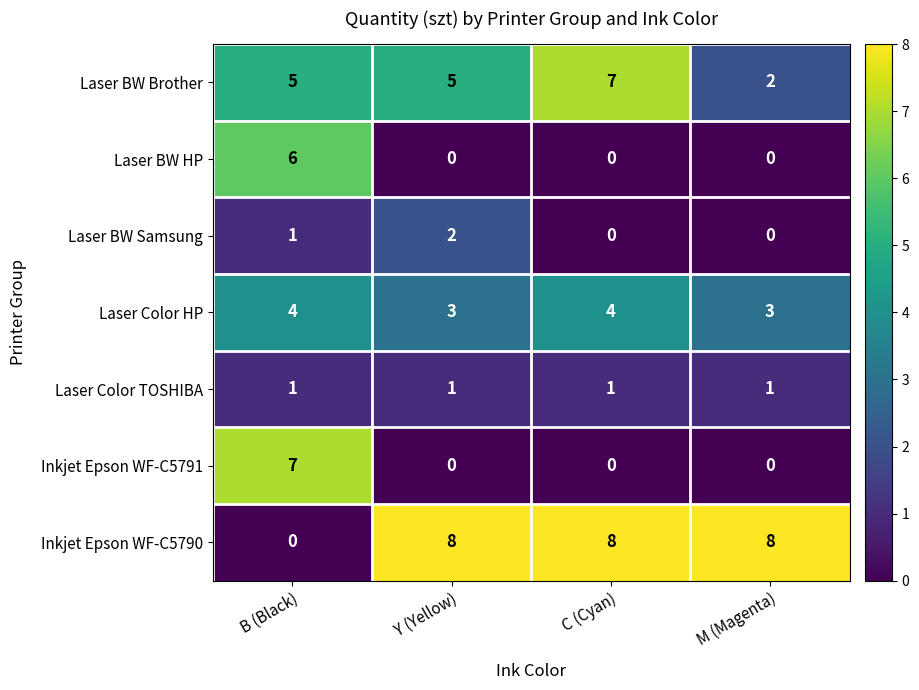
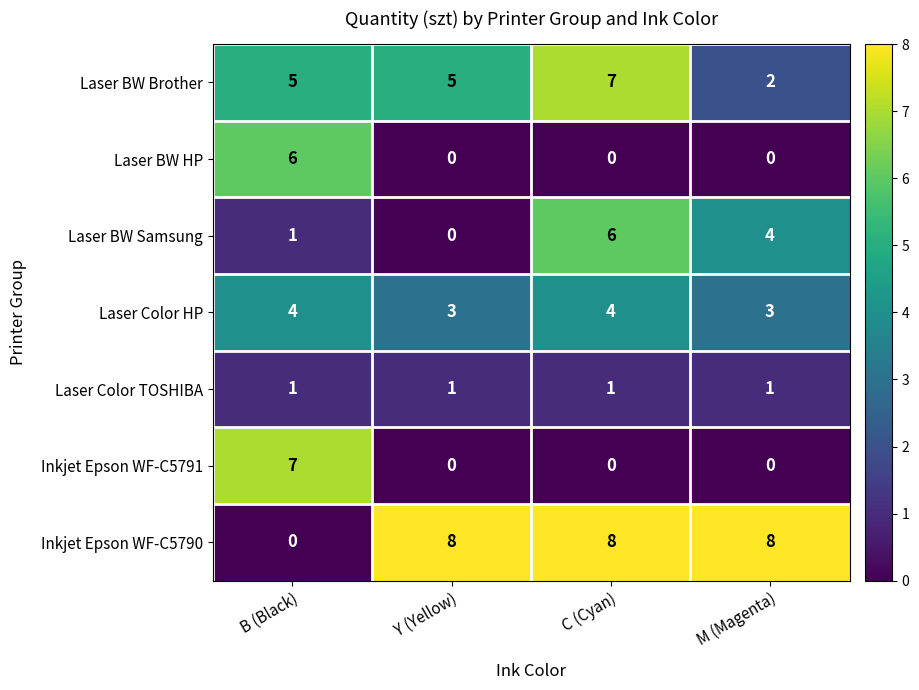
  {
    "Laser BW Brother": {
      "B (Black)": 5,
      "Y (Yellow)": 5,
      "C (Cyan)": 7,
      "M (Magenta)": 2
    },
    "Laser BW HP": {
      "B (Black)": 6,
      "Y (Yellow)": 0,
      "C (Cyan)": 0,
      "M (Magenta)": 0
    },
    "Laser BW Samsung": {
      "B (Black)": 1,
-     "Y (Yellow)": 2,
-     "C (Cyan)": 0,
-     "M (Magenta)": 0
+     "Y (Yellow)": 0,
+     "C (Cyan)": 6,
+     "M (Magenta)": 4
    },
    "Laser Color HP": {
      "B (Black)": 4,
      "Y (Yellow)": 3,
      "C (Cyan)": 4,
      "M (Magenta)": 3
    },
    "Laser Color TOSHIBA": {
      "B (Black)": 1,
      "Y (Yellow)": 1,
      "C (Cyan)": 1,
      "M (Magenta)": 1
    },
    "Inkjet Epson WF-C5791": {
      "B (Black)": 7,
      "Y (Yellow)": 0,
      "C (Cyan)": 0,
      "M (Magenta)": 0
    },
    "Inkjet Epson WF-C5790": {
      "B (Black)": 0,
      "Y (Yellow)": 8,
      "C (Cyan)": 8,
      "M (Magenta)": 8
    }
  }
